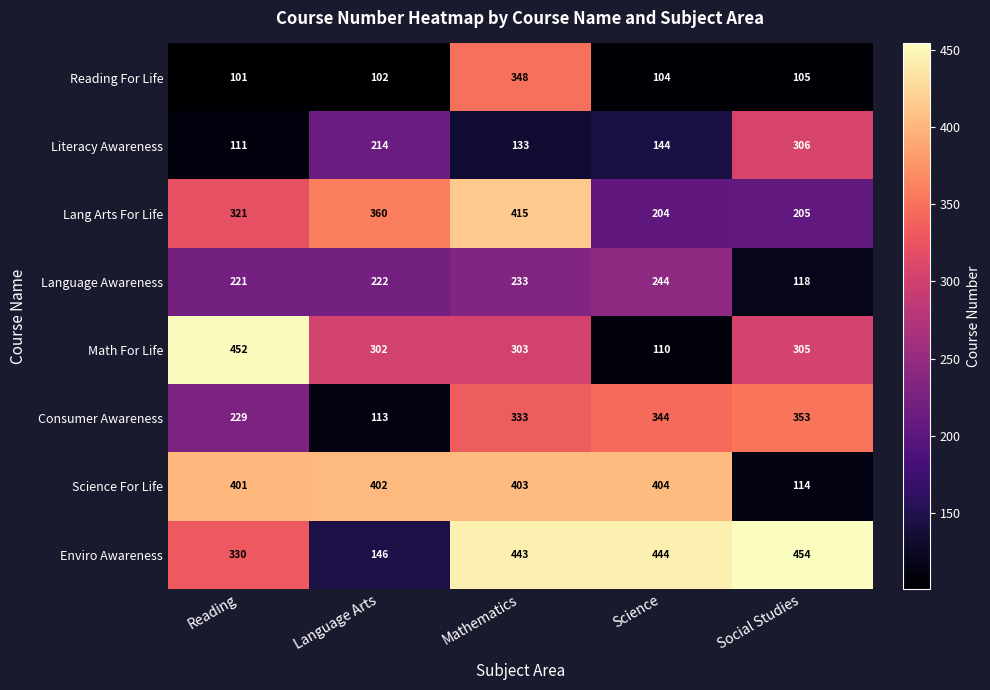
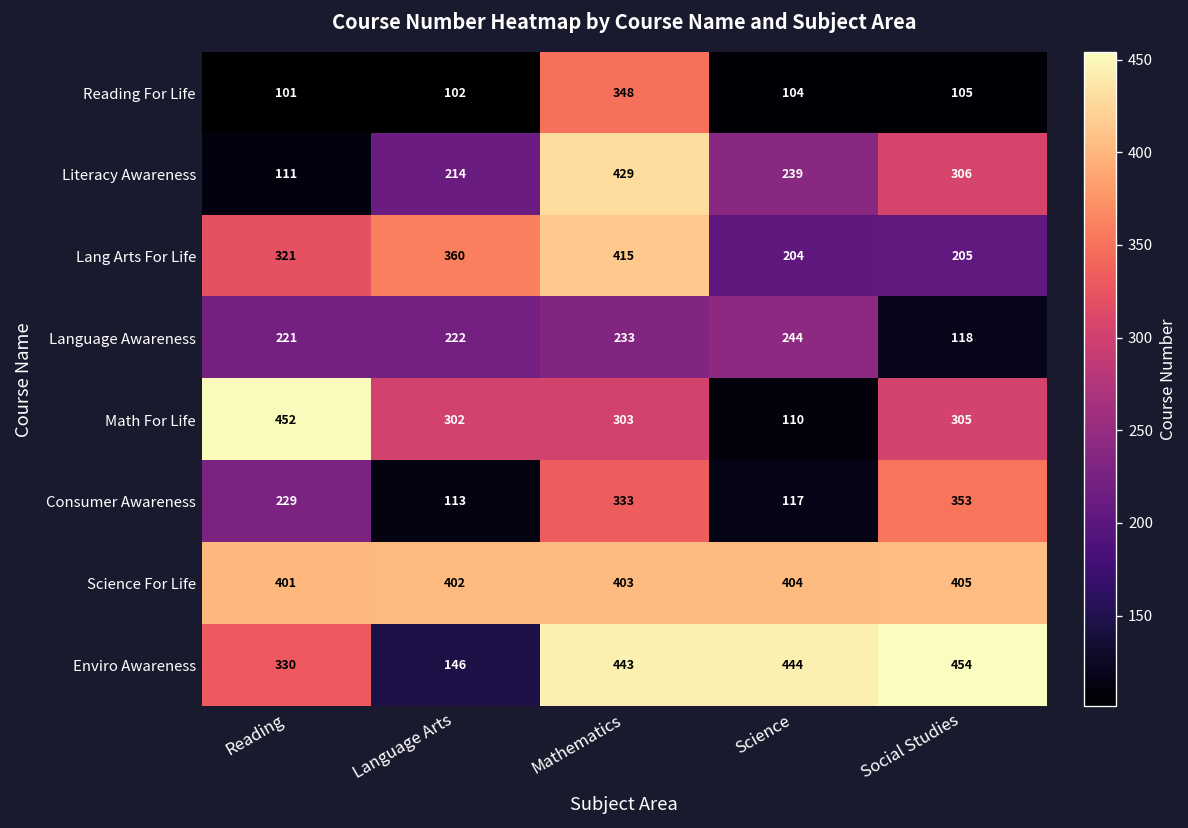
  {
    "Reading For Life": {
      "Reading": 101,
      "Language Arts": 102,
      "Mathematics": 348,
      "Science": 104,
      "Social Studies": 105
    },
    "Literacy Awareness": {
      "Reading": 111,
      "Language Arts": 214,
-     "Mathematics": 133,
-     "Science": 144,
+     "Mathematics": 429,
+     "Science": 239,
      "Social Studies": 306
    },
    "Lang Arts For Life": {
      "Reading": 321,
      "Language Arts": 360,
      "Mathematics": 415,
      "Science": 204,
      "Social Studies": 205
    },
    "Language Awareness": {
      "Reading": 221,
      "Language Arts": 222,
      "Mathematics": 233,
      "Science": 244,
      "Social Studies": 118
    },
    "Math For Life": {
      "Reading": 452,
      "Language Arts": 302,
      "Mathematics": 303,
      "Science": 110,
      "Social Studies": 305
    },
    "Consumer Awareness": {
      "Reading": 229,
      "Language Arts": 113,
      "Mathematics": 333,
-     "Science": 344,
+     "Science": 117,
      "Social Studies": 353
    },
    "Science For Life": {
      "Reading": 401,
      "Language Arts": 402,
      "Mathematics": 403,
      "Science": 404,
-     "Social Studies": 114
+     "Social Studies": 405
    },
    "Enviro Awareness": {
      "Reading": 330,
      "Language Arts": 146,
      "Mathematics": 443,
      "Science": 444,
      "Social Studies": 454
    }
  }
